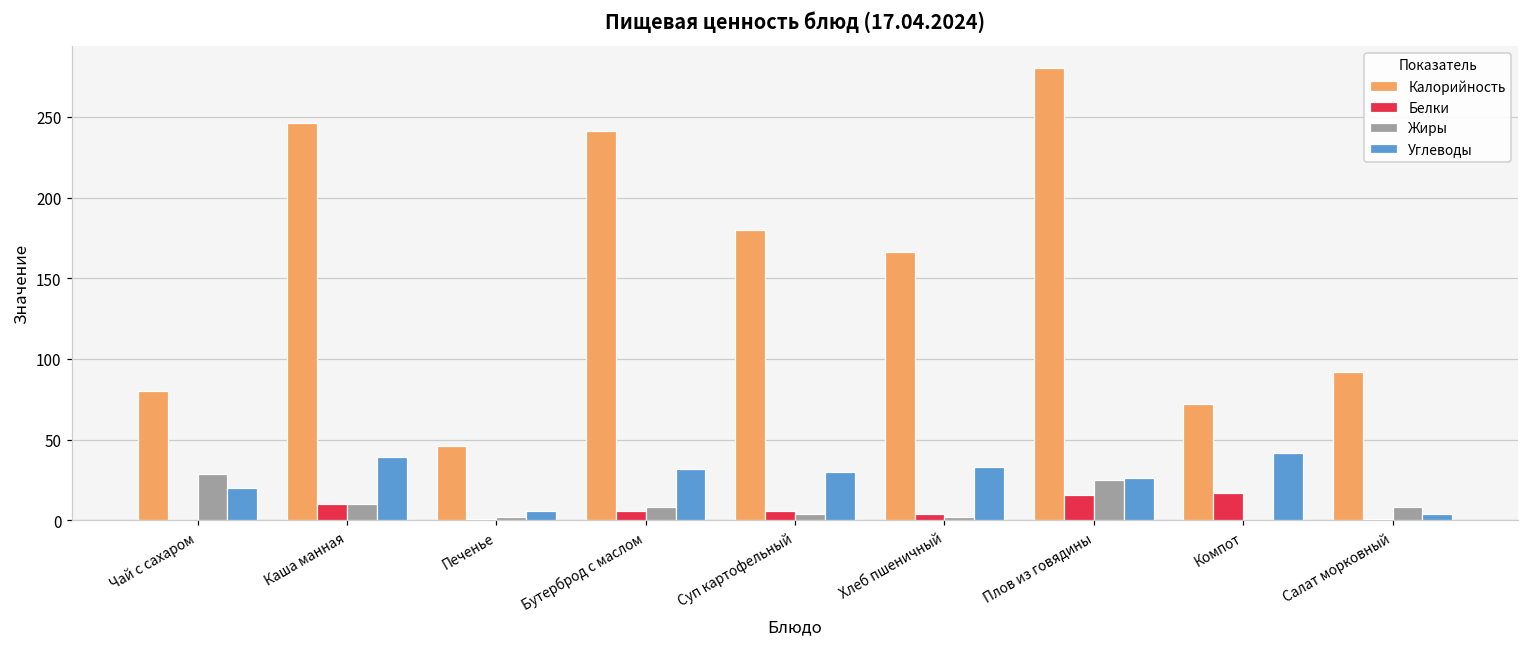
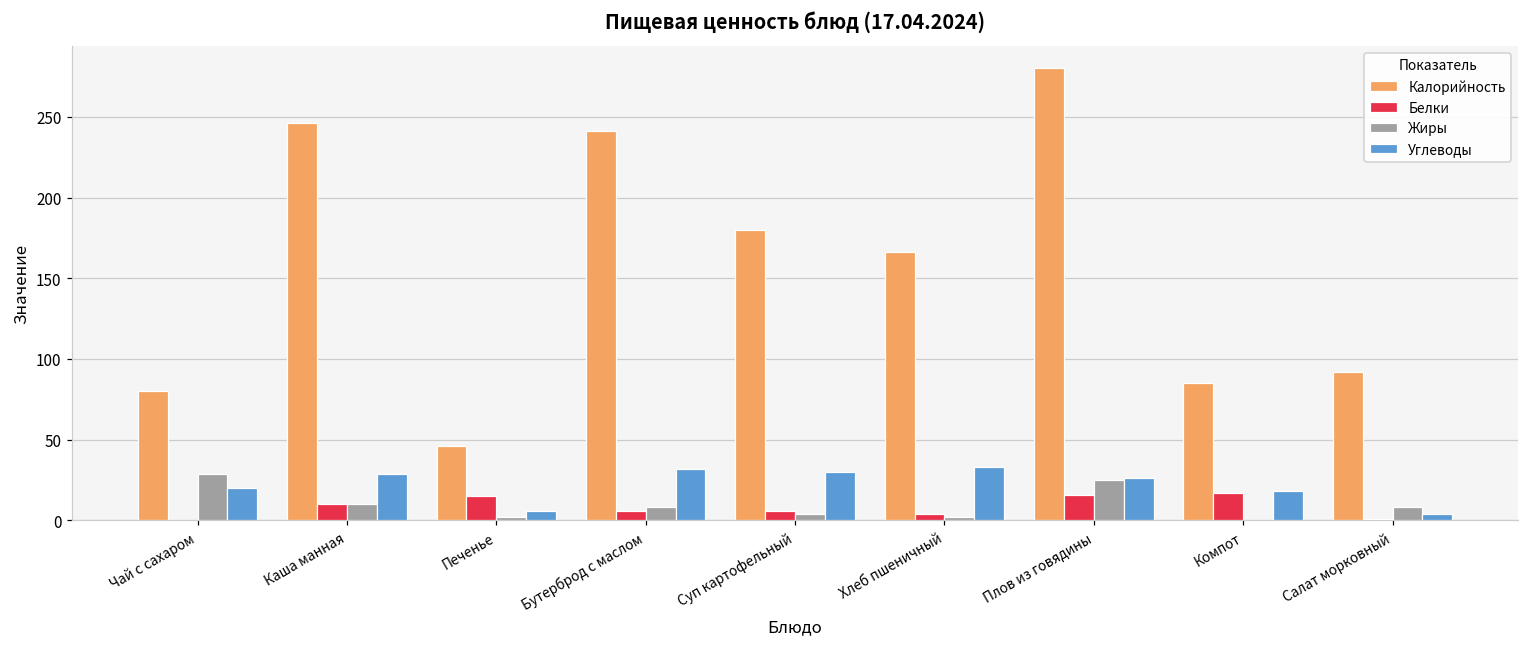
  {
    "Калорийность": {
      "Чай с сахаром": 80,
      "Каша манная": 246,
      "Печенье": 46,
      "Бутерброд с маслом": 241,
      "Суп картофельный": 180,
      "Хлеб пшеничный": 166,
      "Плов из говядины": 280,
-     "Компот": 72,
+     "Компот": 85,
      "Салат морковный": 92
    },
    "Белки": {
      "Чай с сахаром": 0,
      "Каша манная": 10,
-     "Печенье": 1,
+     "Печенье": 15,
      "Бутерброд с маслом": 6,
      "Суп картофельный": 6,
      "Хлеб пшеничный": 4,
      "Плов из говядины": 16,
      "Компот": 17
    },
    "Жиры": {
      "Чай с сахаром": 29,
      "Каша манная": 10,
      "Печенье": 2,
      "Бутерброд с маслом": 8,
      "Суп картофельный": 4,
      "Хлеб пшеничный": 2,
      "Плов из говядины": 25,
      "Компот": 0,
      "Салат морковный": 8
    },
    "Углеводы": {
      "Чай с сахаром": 20,
-     "Каша манная": 39,
+     "Каша манная": 29,
      "Печенье": 6,
      "Бутерброд с маслом": 32,
      "Суп картофельный": 30,
      "Хлеб пшеничный": 33,
      "Плов из говядины": 26,
-     "Компот": 42,
+     "Компот": 18,
      "Салат морковный": 4
    }
  }
